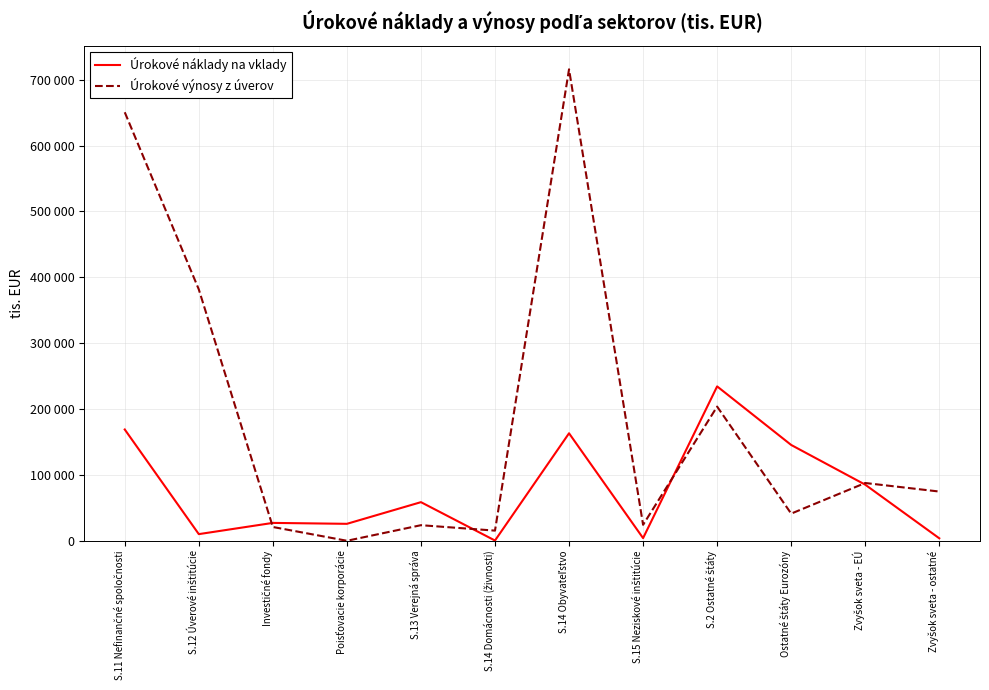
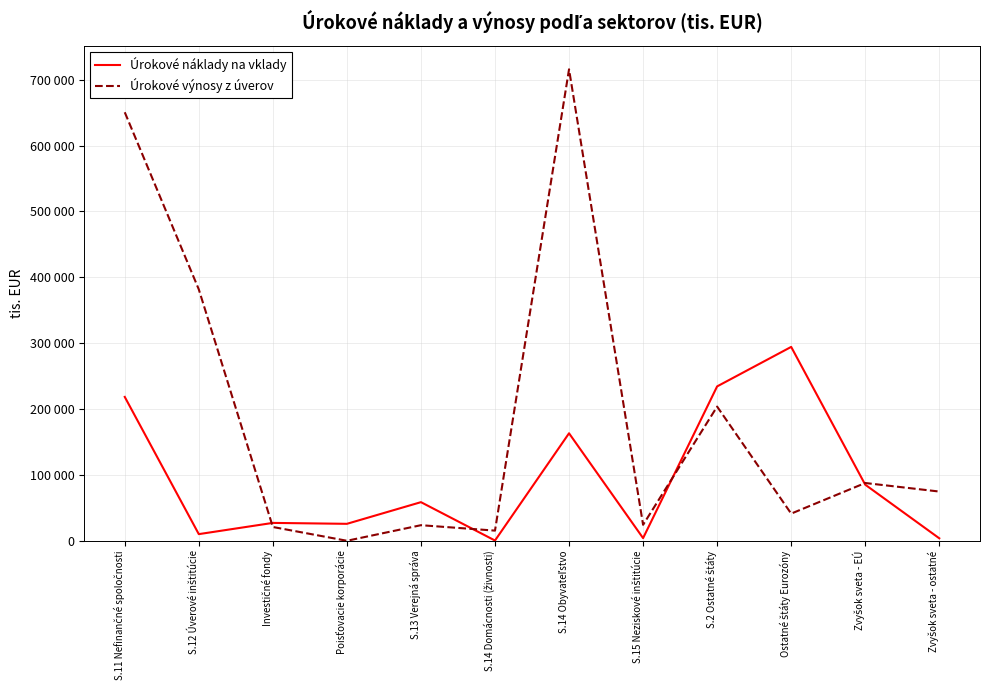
  {
    "Úrokové náklady na vklady": {
-     "S.11 Nefinančné spoločnosti": 170000,
+     "S.11 Nefinančné spoločnosti": 220000,
      "S.12 Úverové inštitúcie": 10000,
      "Investičné fondy": 30000,
      "Poisťovacie korporácie": 30000,
      "S.13 Verejná správa": 60000,
      "S.14 Domácnosti (živnosti)": 0,
      "S.14 Obyvateľstvo": 160000,
      "S.15 Neziskové inštitúcie": 0,
      "S.2 Ostatné štáty": 230000,
-     "Ostatné štáty Eurozóny": 150000,
+     "Ostatné štáty Eurozóny": 290000,
      "Zvyšok sveta - ostatné": 0
    },
    "Úrokové výnosy z úverov": {
      "S.11 Nefinančné spoločnosti": 650000,
      "S.12 Úverové inštitúcie": 380000,
      "Investičné fondy": 20000,
      "Poisťovacie korporácie": 0,
      "S.13 Verejná správa": 20000,
      "S.14 Domácnosti (živnosti)": 20000,
      "S.14 Obyvateľstvo": 720000,
      "S.15 Neziskové inštitúcie": 20000,
      "S.2 Ostatné štáty": 200000,
      "Ostatné štáty Eurozóny": 40000,
      "Zvyšok sveta - ostatné": 70000
    }
  }
